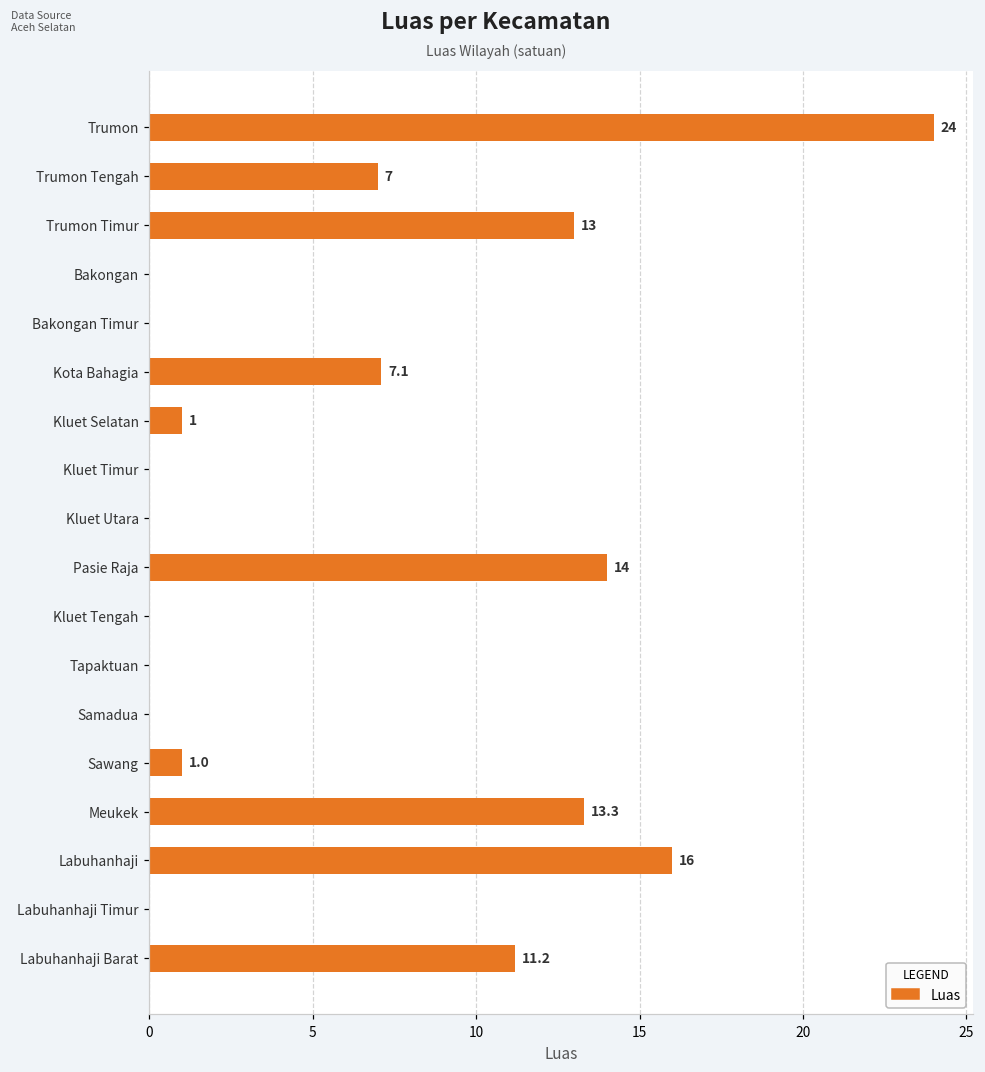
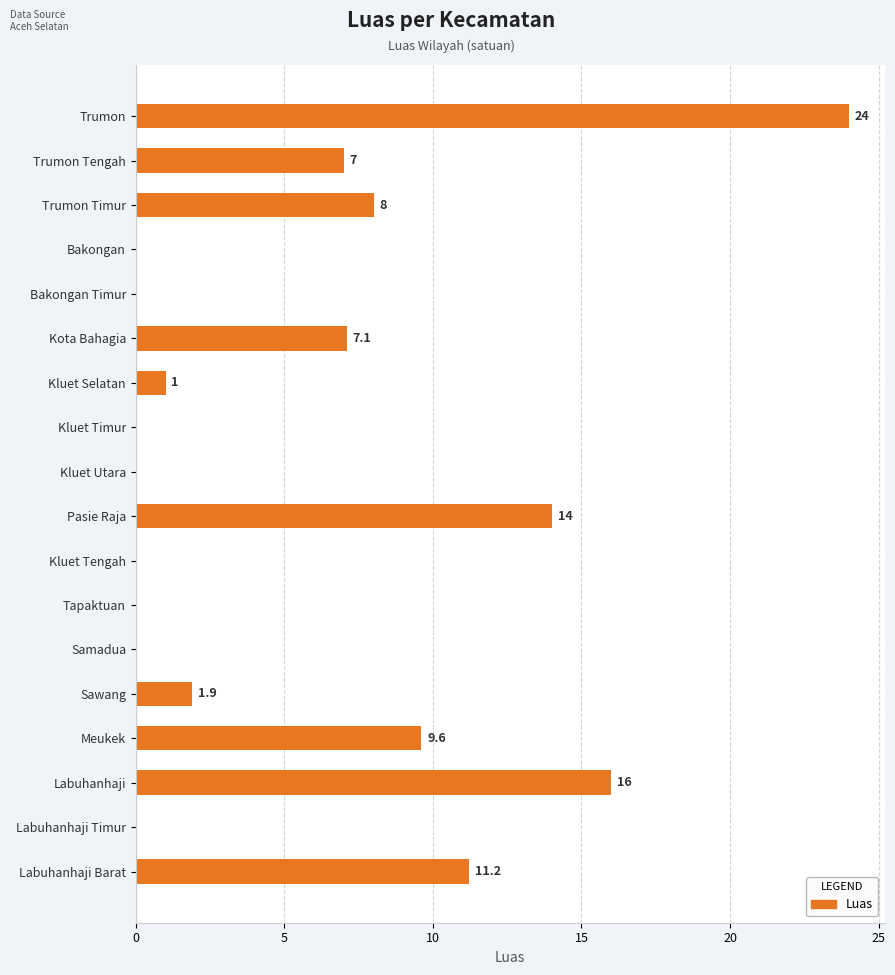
  {
    "Trumon": 24,
    "Trumon Tengah": 7,
-   "Trumon Timur": 13,
+   "Trumon Timur": 8,
    "Kota Bahagia": 7.1,
    "Kluet Selatan": 1,
    "Pasie Raja": 14,
-   "Sawang": 1.0,
-   "Meukek": 13.3,
+   "Sawang": 1.9,
+   "Meukek": 9.6,
    "Labuhanhaji": 16,
    "Labuhanhaji Barat": 11.2
  }
